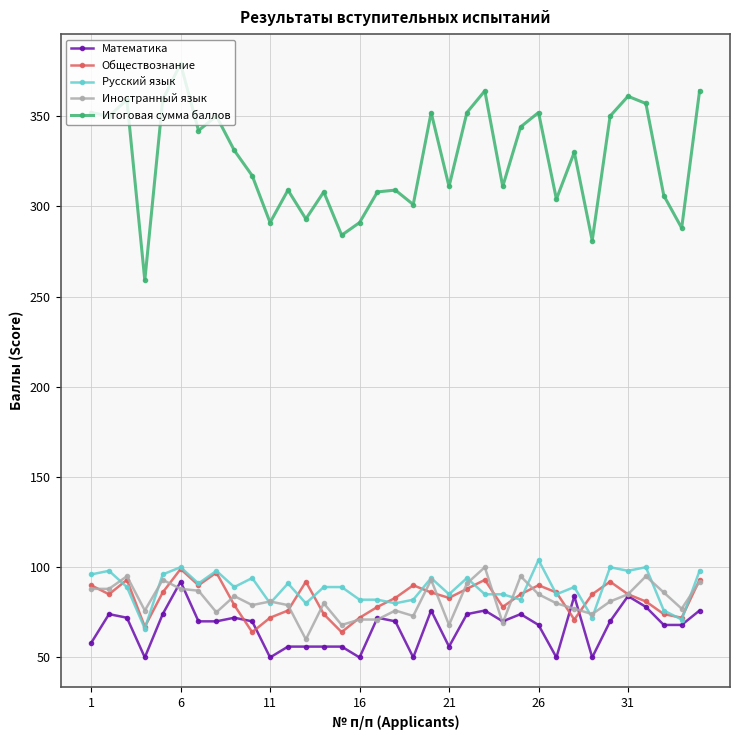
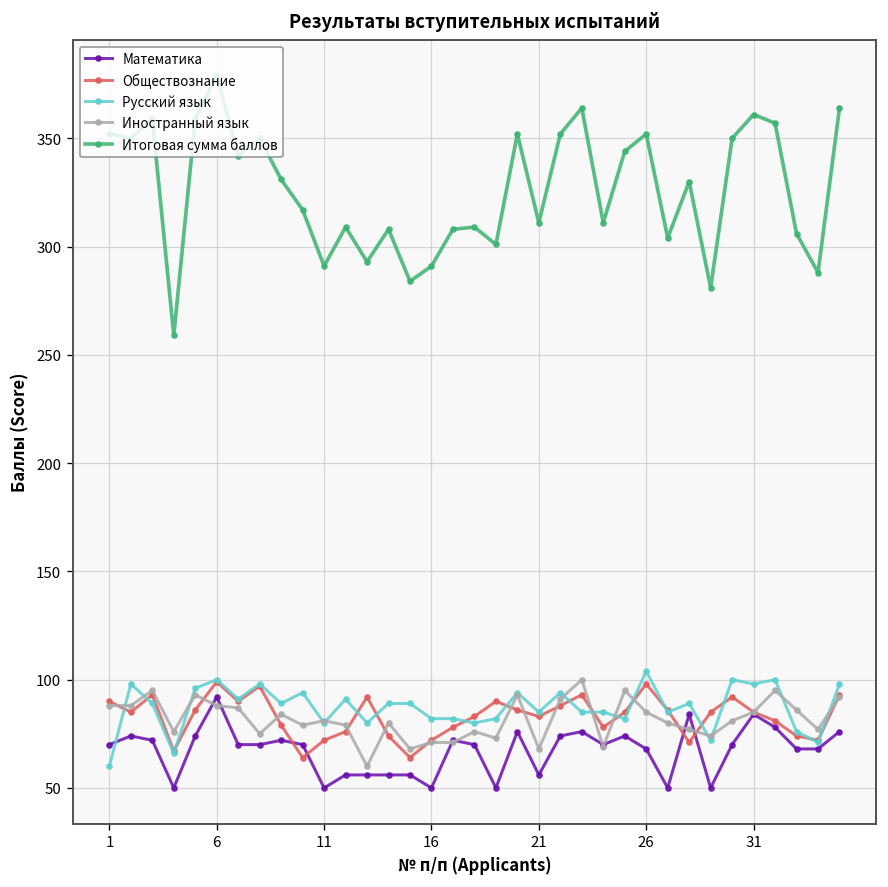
  {
    "Математика": {
-     "1": 58,
+     "1": 70,
      "6": 92,
      "11": 50,
      "16": 50,
      "21": 56,
      "26": 68
    },
    "Обществознание": {
      "1": 90,
      "11": 72,
      "21": 83,
-     "26": 90
+     "26": 98
    },
    "Русский язык": {
-     "1": 96,
+     "1": 60,
      "16": 82,
      "21": 85,
      "26": 104,
      "31": 98
    },
    "Иностранный язык": {
      "1": 88,
      "6": 88,
      "21": 68,
      "26": 85
    },
    "Итоговая сумма баллов": {
      "11": 291,
      "16": 291,
      "21": 311,
      "26": 352,
      "31": 361
    }
  }
